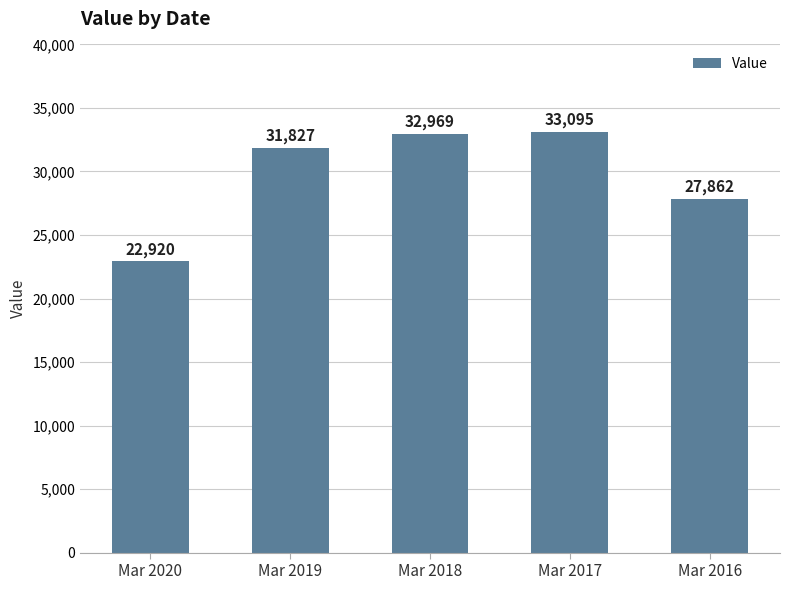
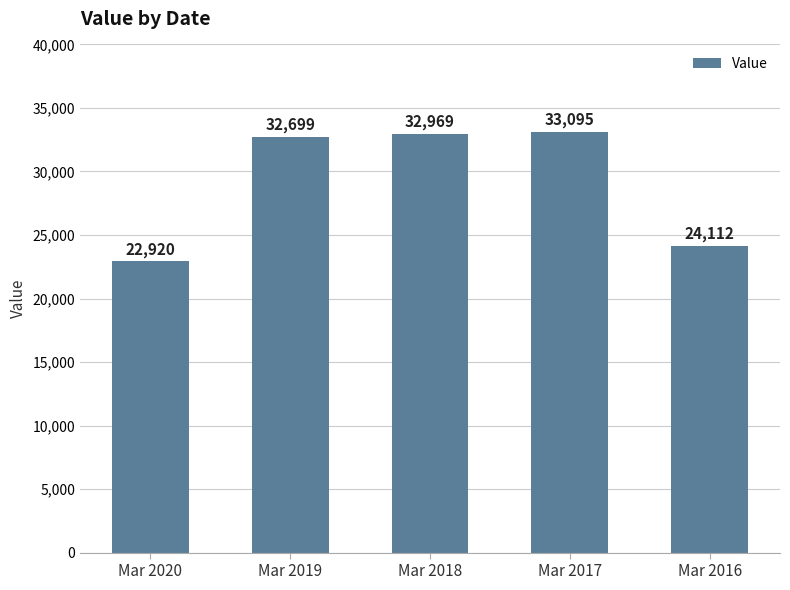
  {
    "Mar 2020": "22,920",
-   "Mar 2019": "31,827",
+   "Mar 2019": "32,699",
    "Mar 2018": "32,969",
    "Mar 2017": "33,095",
-   "Mar 2016": "27,862"
+   "Mar 2016": "24,112"
  }
